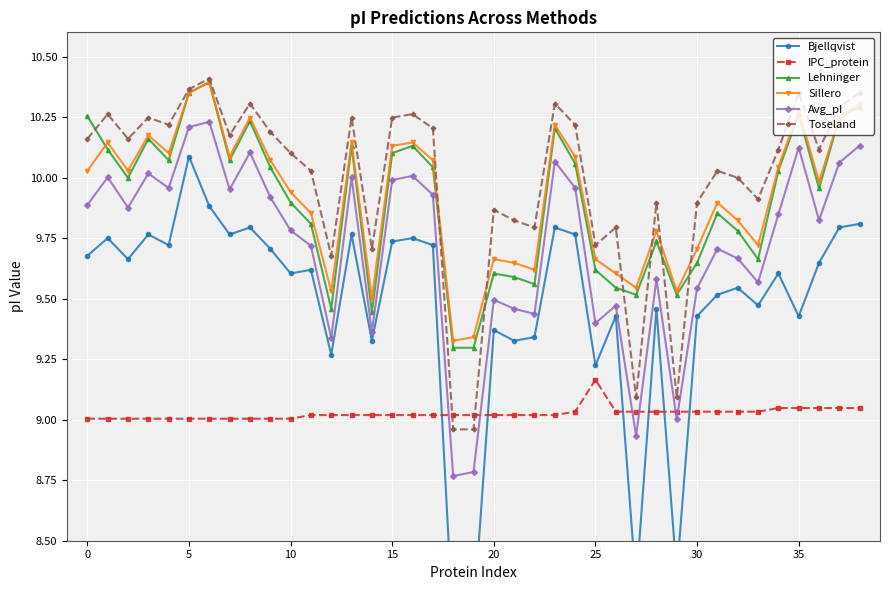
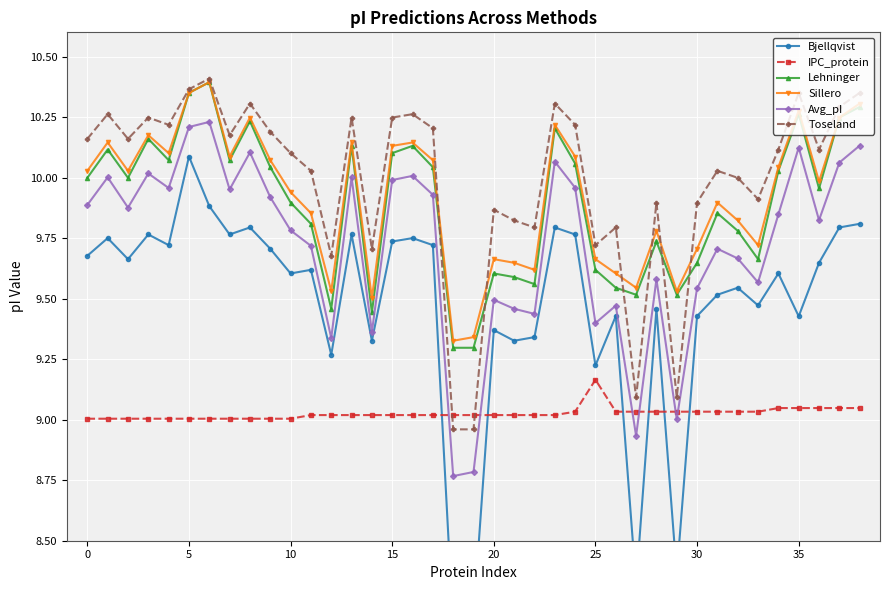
  {
    "Bjellqvist": {
      "0": 9.68,
      "5": 10.09,
      "10": 9.60,
      "15": 9.74,
      "20": 9.37,
      "25": 9.22,
      "30": 9.43,
      "35": 9.43
    },
    "IPC_protein": {
      "0": 9.00,
      "5": 9.00,
      "10": 9.00,
      "15": 9.02,
      "20": 9.02,
      "25": 9.17,
      "30": 9.03,
      "35": 9.05
    },
    "Lehninger": {
-     "0": 10.25,
+     "0": 10.00,
      "10": 9.90,
      "15": 10.10,
      "20": 9.60,
      "25": 9.62,
      "30": 9.65
    },
    "Sillero": {
      "0": 10.03,
      "10": 9.94,
      "15": 10.13,
      "20": 9.66,
      "25": 9.66,
      "30": 9.71
    },
    "Avg_pI": {
      "0": 9.89,
      "5": 10.21,
      "10": 9.78,
      "15": 9.99,
      "20": 9.50,
      "25": 9.40,
      "30": 9.54,
      "35": 10.12
    },
    "Toseland": {
      "0": 10.16,
      "5": 10.37,
      "10": 10.10,
      "15": 10.25,
      "20": 9.87,
      "25": 9.72,
      "30": 9.90
    }
  }
